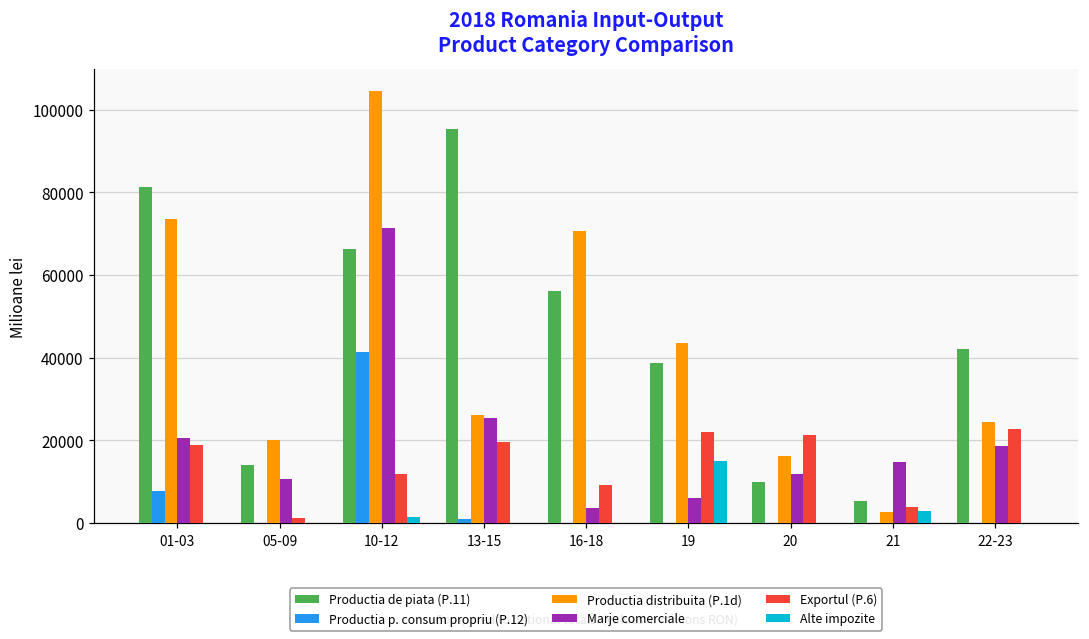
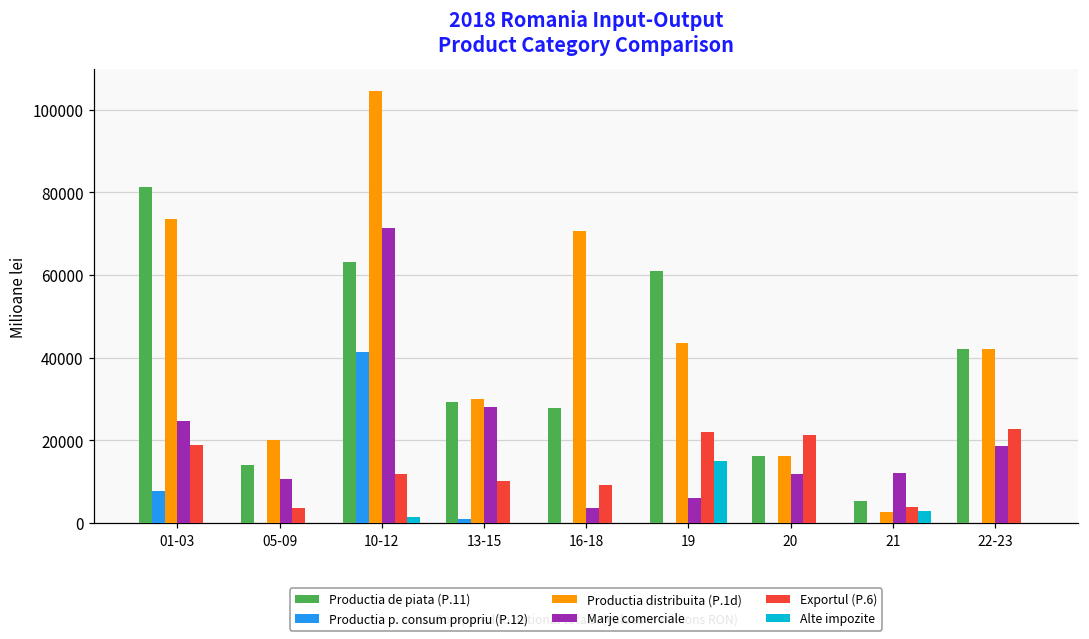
  {
    "Productia de piata (P.11)": {
      "01-03": 81000,
      "05-09": 14000,
-     "10-12": 66000,
-     "13-15": 95000,
-     "16-18": 56000,
-     "19": 39000,
-     "20": 10000,
+     "10-12": 63000,
+     "13-15": 29000,
+     "16-18": 28000,
+     "19": 61000,
+     "20": 16000,
      "21": 5000,
      "22-23": 42000
    },
    "Productia distribuita (P.1d)": {
      "01-03": 74000,
      "05-09": 20000,
      "10-12": 105000,
-     "13-15": 26000,
+     "13-15": 30000,
      "16-18": 71000,
      "19": 44000,
      "20": 16000,
      "21": 3000,
-     "22-23": 24000
+     "22-23": 42000
    },
    "Marje comerciale": {
-     "01-03": 21000,
+     "01-03": 25000,
      "05-09": 11000,
      "10-12": 71000,
-     "13-15": 25000,
+     "13-15": 28000,
      "16-18": 4000,
      "19": 6000,
      "20": 12000,
-     "21": 15000,
+     "21": 12000,
      "22-23": 19000
    },
    "Exportul (P.6)": {
      "01-03": 19000,
-     "05-09": 1000,
+     "05-09": 4000,
      "10-12": 12000,
-     "13-15": 19000,
+     "13-15": 10000,
      "16-18": 9000,
      "19": 22000,
      "20": 21000,
      "21": 4000,
      "22-23": 23000
    }
  }
